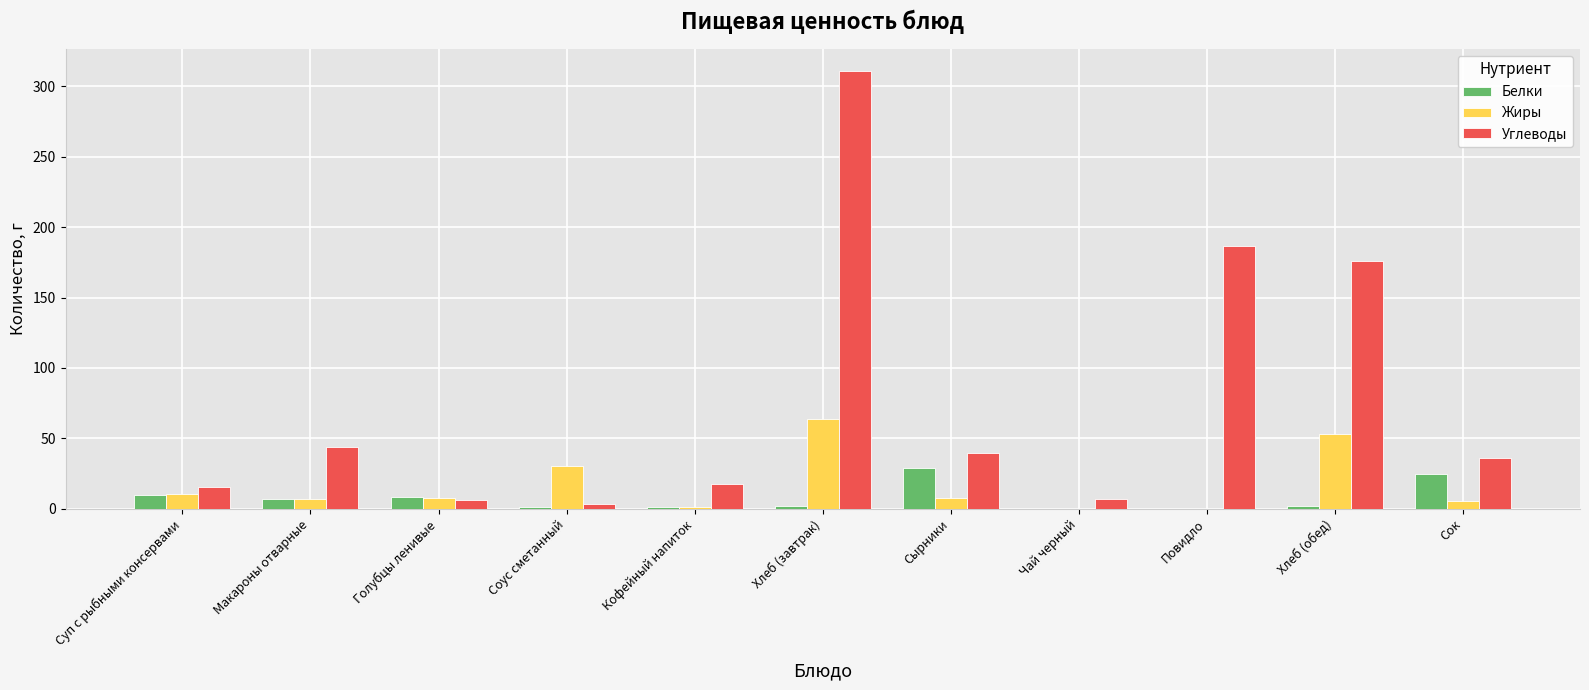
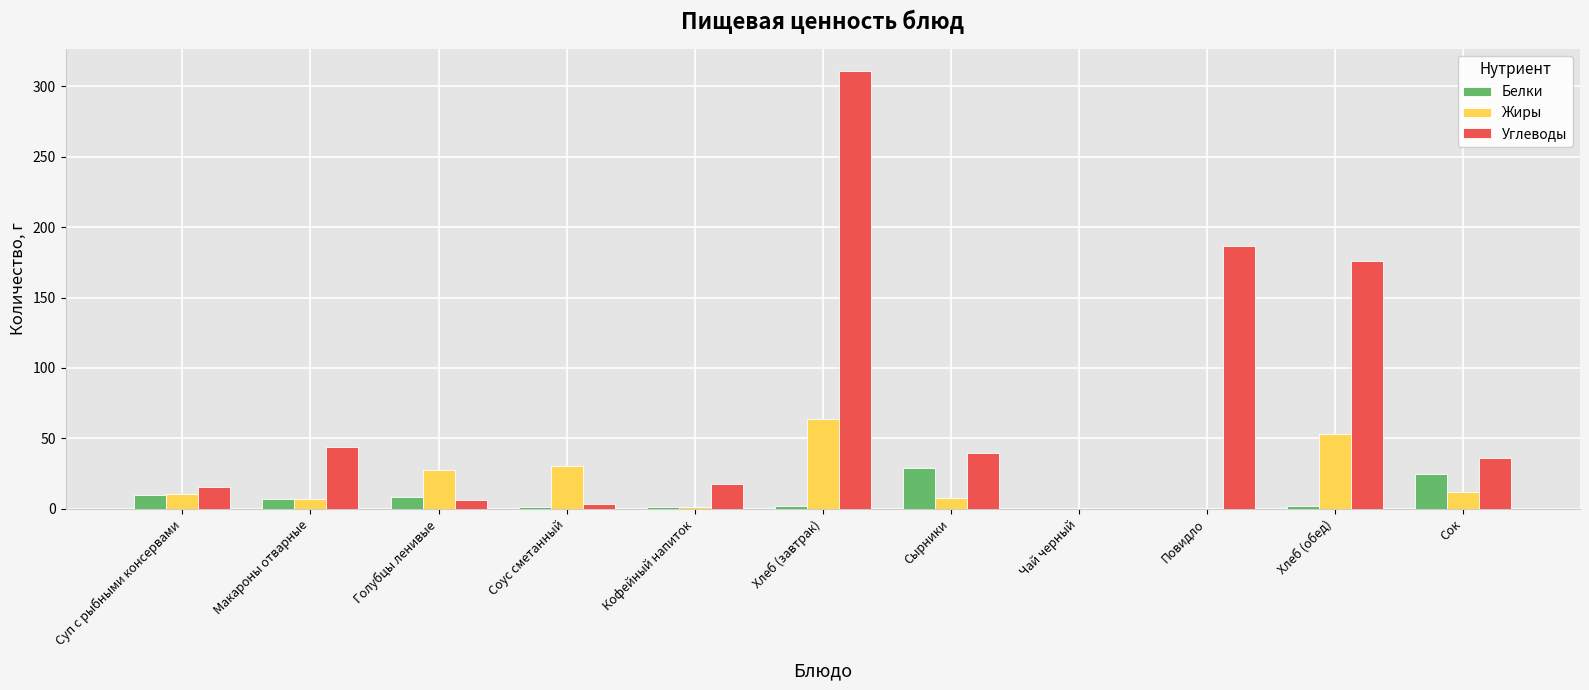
  {
    "Белки": {
      "Суп с рыбными консервами": 10,
      "Макароны отварные": 7,
      "Голубцы ленивые": 8,
      "Хлеб (завтрак)": 2,
      "Сырники": 29,
      "Хлеб (обед)": 2,
      "Сок": 25
    },
    "Жиры": {
      "Суп с рыбными консервами": 11,
      "Макароны отварные": 7,
-     "Голубцы ленивые": 8,
+     "Голубцы ленивые": 28,
      "Соус сметанный": 30,
      "Хлеб (завтрак)": 64,
      "Сырники": 7,
      "Чай черный": 0,
      "Повидло": 0,
      "Хлеб (обед)": 53,
-     "Сок": 6
+     "Сок": 12
    },
    "Углеводы": {
      "Суп с рыбными консервами": 16,
      "Макароны отварные": 44,
      "Голубцы ленивые": 6,
      "Соус сметанный": 3,
      "Кофейный напиток": 17,
      "Хлеб (завтрак)": 311,
      "Сырники": 40,
-     "Чай черный": 7,
+     "Чай черный": 0,
      "Повидло": 186,
      "Хлеб (обед)": 176,
      "Сок": 36
    }
  }
